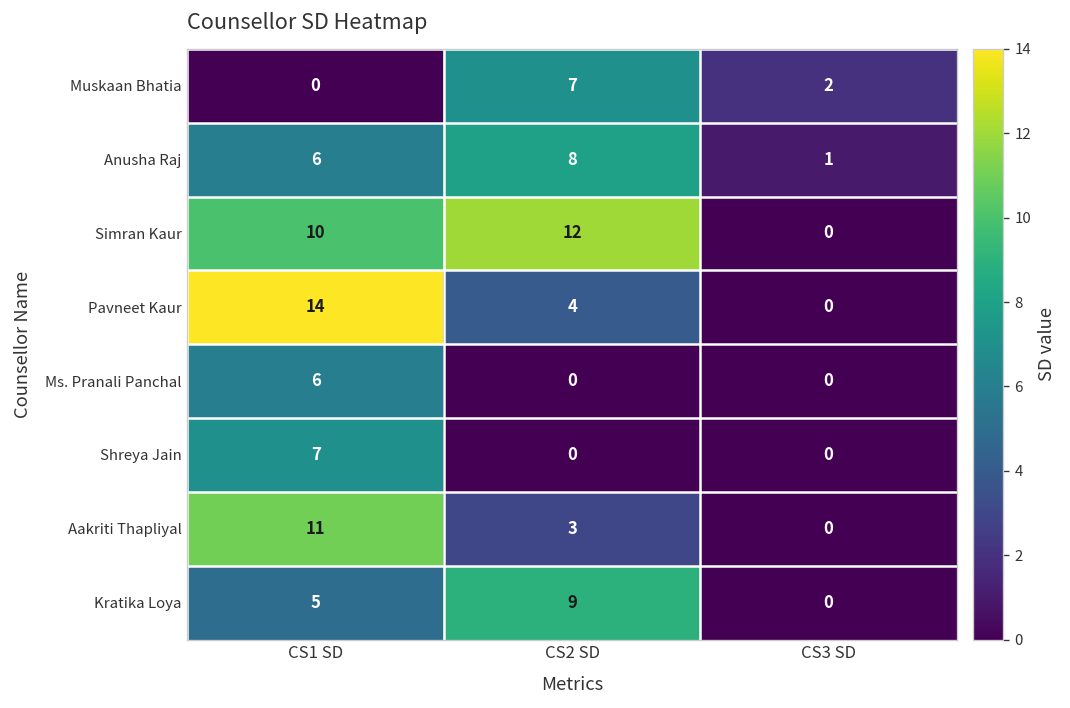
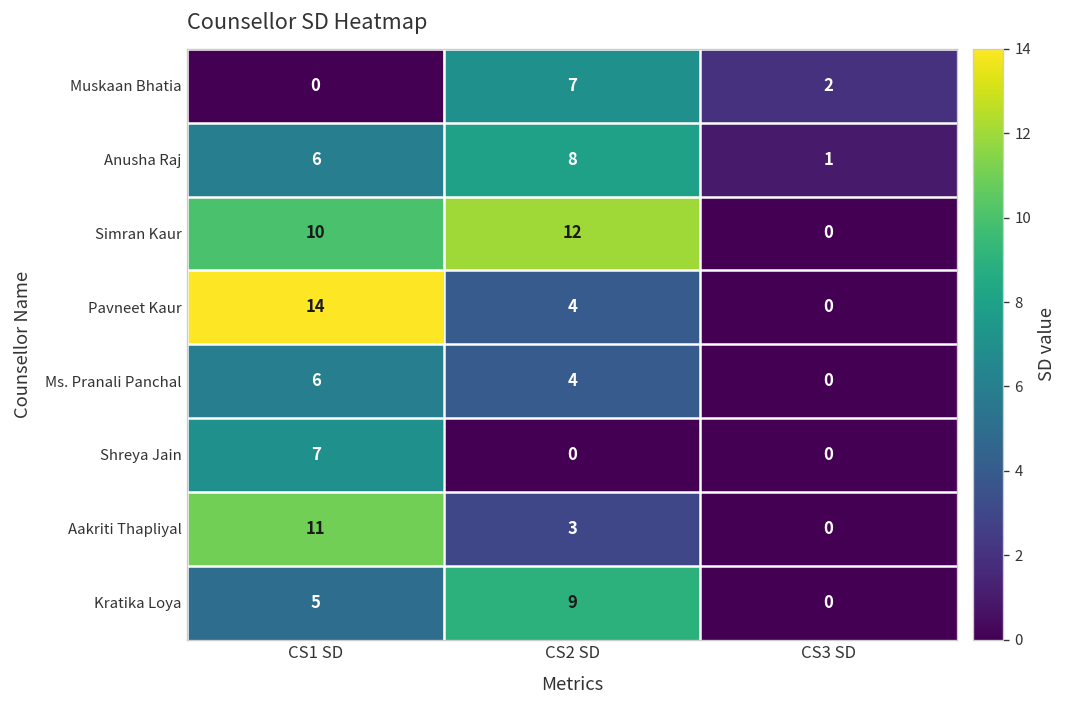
  {
    "Muskaan Bhatia": {
      "CS1 SD": 0,
      "CS2 SD": 7,
      "CS3 SD": 2
    },
    "Anusha Raj": {
      "CS1 SD": 6,
      "CS2 SD": 8,
      "CS3 SD": 1
    },
    "Simran Kaur": {
      "CS1 SD": 10,
      "CS2 SD": 12,
      "CS3 SD": 0
    },
    "Pavneet Kaur": {
      "CS1 SD": 14,
      "CS2 SD": 4,
      "CS3 SD": 0
    },
    "Ms. Pranali Panchal": {
      "CS1 SD": 6,
-     "CS2 SD": 0,
+     "CS2 SD": 4,
      "CS3 SD": 0
    },
    "Shreya Jain": {
      "CS1 SD": 7,
      "CS2 SD": 0,
      "CS3 SD": 0
    },
    "Aakriti Thapliyal": {
      "CS1 SD": 11,
      "CS2 SD": 3,
      "CS3 SD": 0
    },
    "Kratika Loya": {
      "CS1 SD": 5,
      "CS2 SD": 9,
      "CS3 SD": 0
    }
  }
